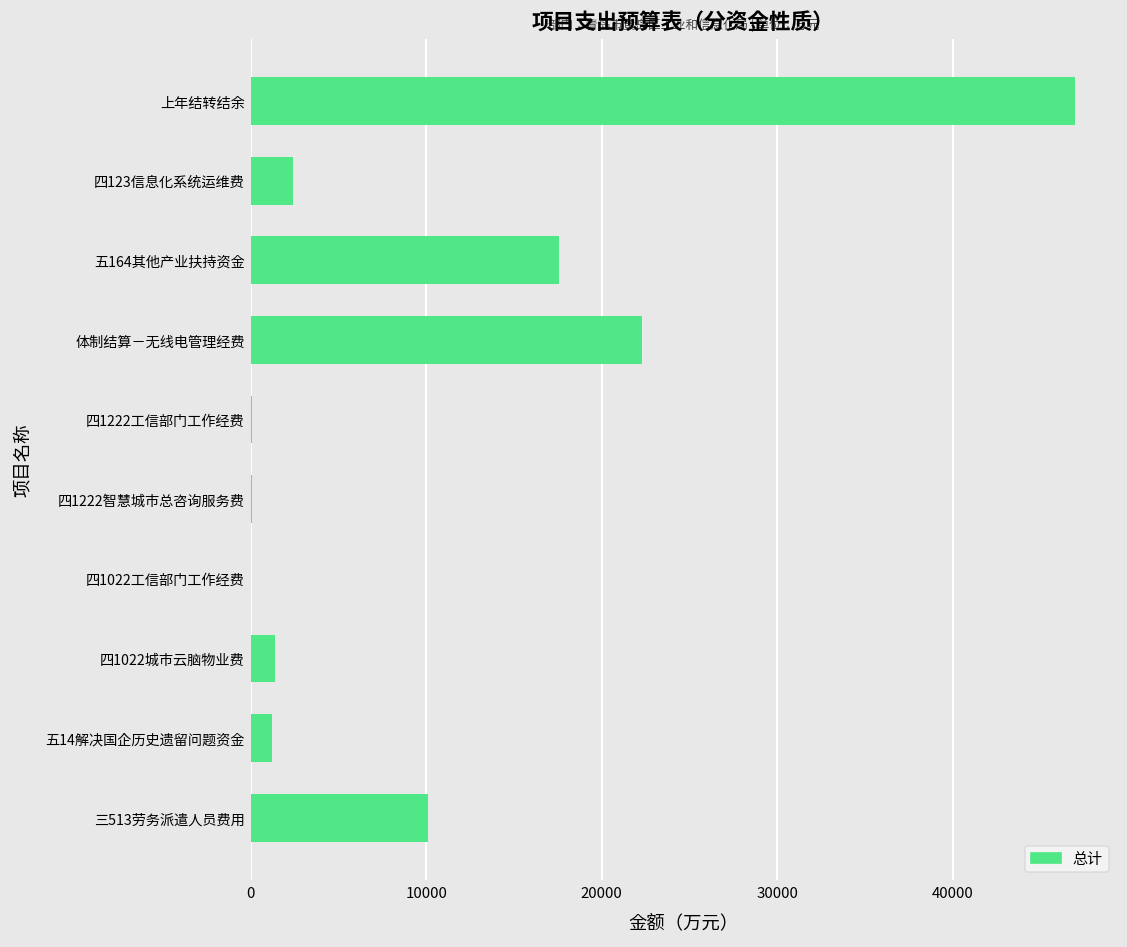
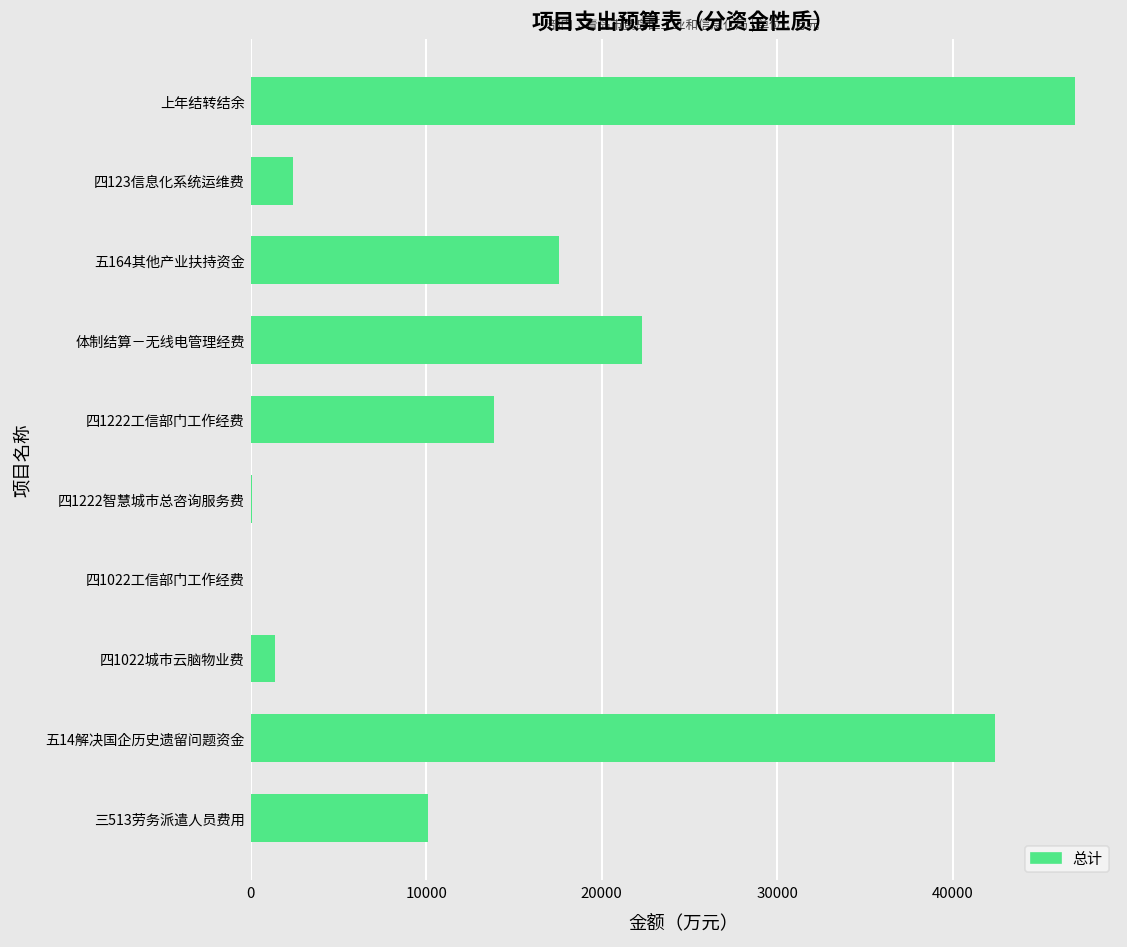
  {
    "上年结转结余": 47000,
    "四123信息化系统运维费": 2400,
    "五164其他产业扶持资金": 17600,
    "体制结算－无线电管理经费": 22300,
-   "四1222工信部门工作经费": 100,
+   "四1222工信部门工作经费": 13800,
    "四1022城市云脑物业费": 1400,
-   "五14解决国企历史遗留问题资金": 1200,
+   "五14解决国企历史遗留问题资金": 42400,
    "三513劳务派遣人员费用": 10100
  }
